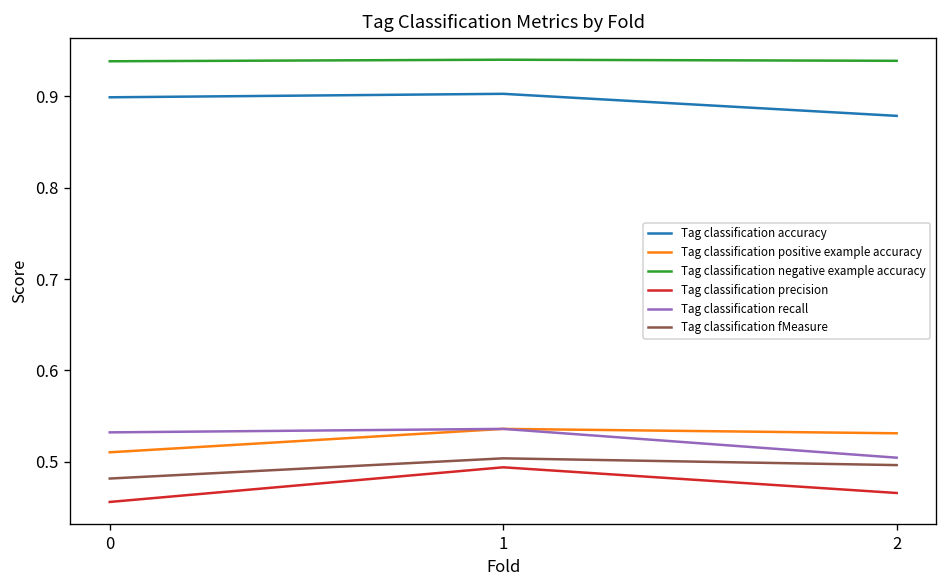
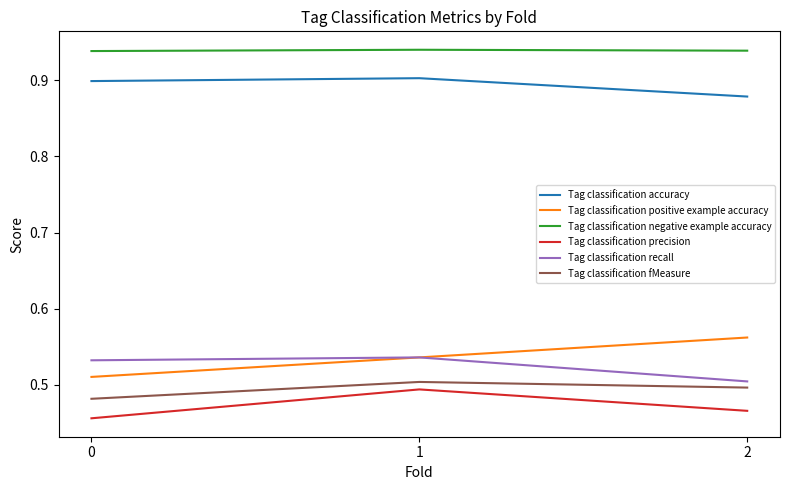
  {
    "Tag classification accuracy": {
      "0": 0.90,
      "1": 0.90,
      "2": 0.88
    },
    "Tag classification positive example accuracy": {
      "0": 0.51,
-     "2": 0.53
+     "2": 0.56
    },
    "Tag classification negative example accuracy": {
      "0": 0.94,
      "1": 0.94,
      "2": 0.94
    },
    "Tag classification precision": {
      "0": 0.46,
      "1": 0.49,
      "2": 0.47
    },
    "Tag classification recall": {
      "0": 0.53,
      "2": 0.50
    },
    "Tag classification fMeasure": {
      "0": 0.48,
      "1": 0.50,
      "2": 0.50
    }
  }
